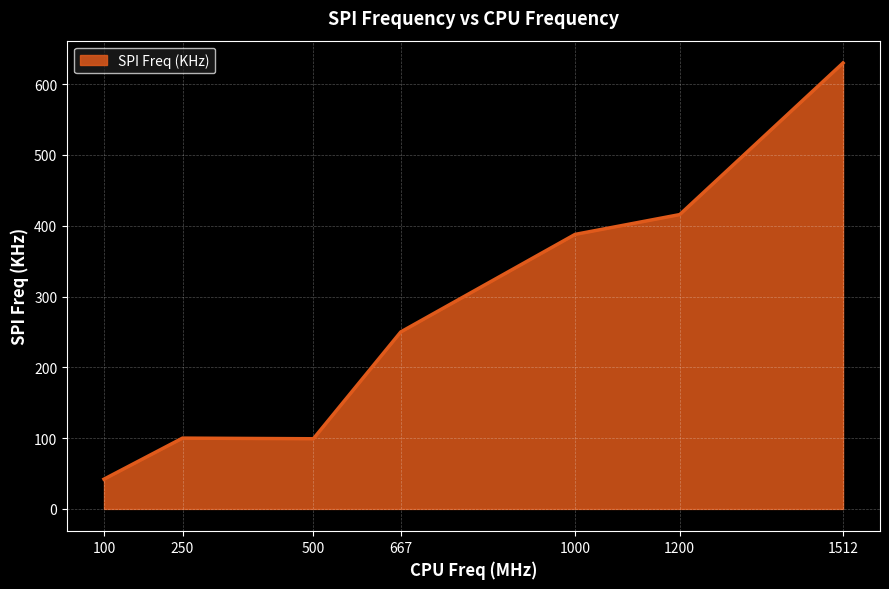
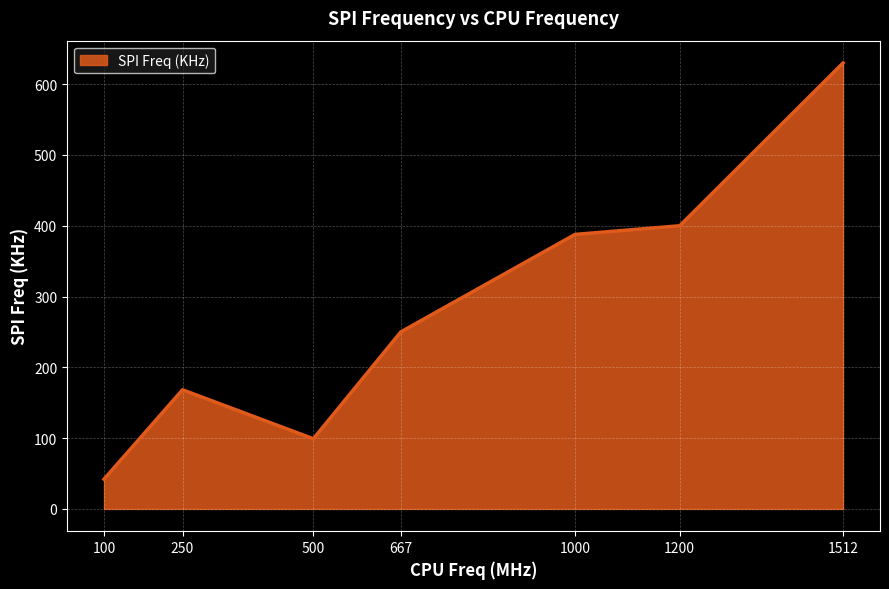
  {
    "100": 40,
-   "250": 100,
+   "250": 170,
    "500": 100,
    "667": 250,
    "1000": 390,
-   "1200": 420,
+   "1200": 400,
    "1512": 630
  }
